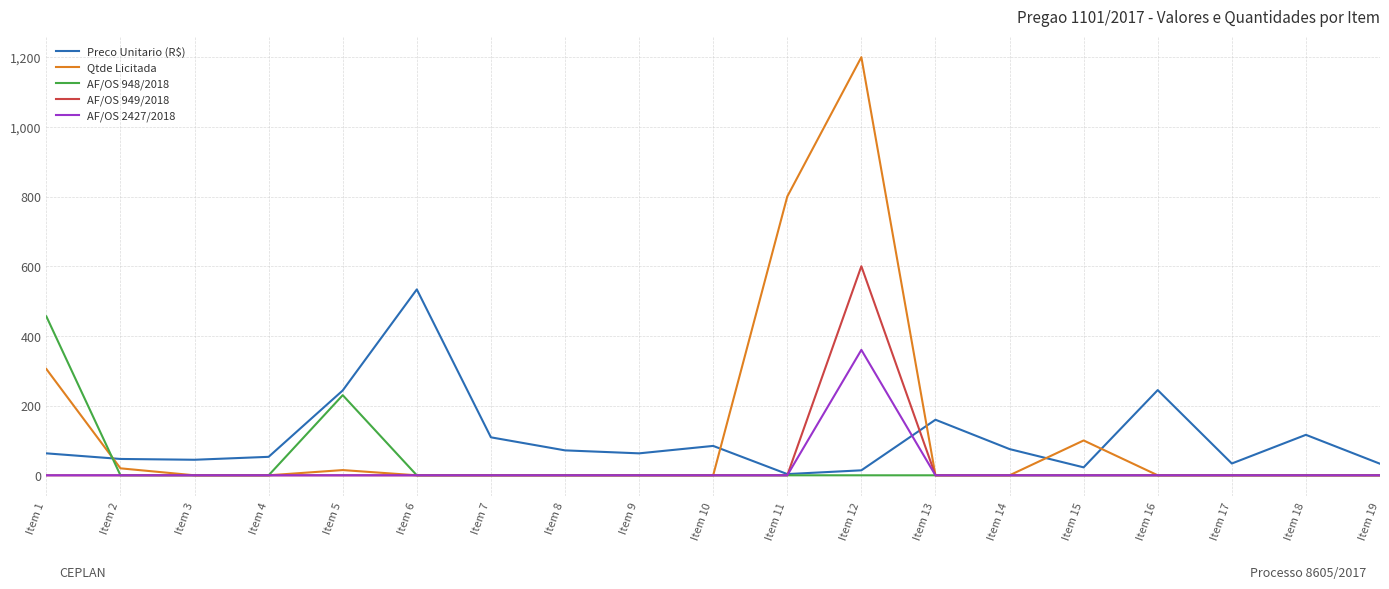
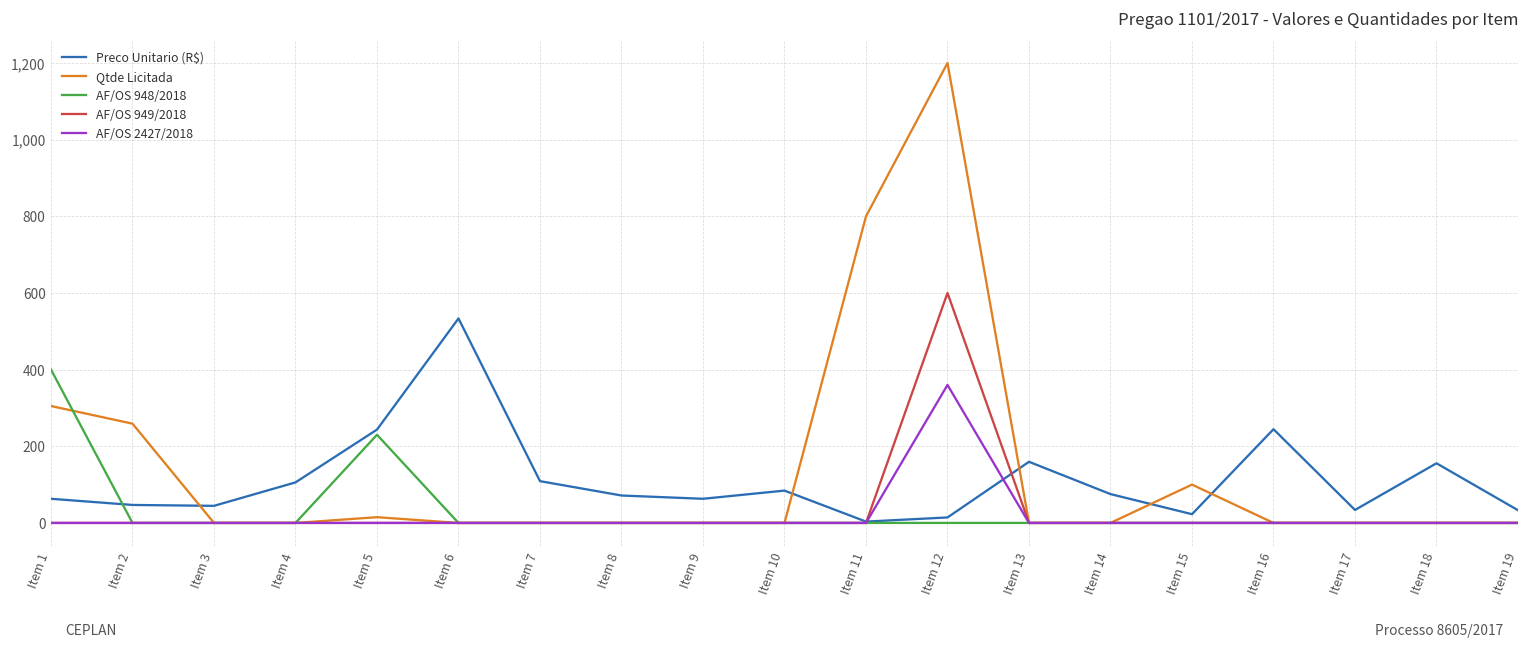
  {
    "Preco Unitario (R$)": {
      "Item 1": "60",
      "Item 2": "50",
      "Item 3": "40",
-     "Item 4": "50",
+     "Item 4": "110",
      "Item 5": "240",
      "Item 6": "530",
      "Item 7": "110",
      "Item 8": "70",
      "Item 9": "60",
      "Item 10": "80",
      "Item 12": "10",
      "Item 13": "160",
      "Item 14": "80",
      "Item 15": "20",
      "Item 16": "240",
      "Item 17": "30",
-     "Item 18": "120",
+     "Item 18": "160",
      "Item 19": "30"
    },
    "Qtde Licitada": {
      "Item 1": "310",
-     "Item 2": "20",
+     "Item 2": "260",
      "Item 5": "20",
      "Item 11": "800",
      "Item 12": "1,200",
      "Item 15": "100"
    },
    "AF/OS 948/2018": {
-     "Item 1": "460",
+     "Item 1": "400",
      "Item 5": "230",
      "Item 12": "0"
    },
    "AF/OS 949/2018": {
      "Item 12": "600"
    },
    "AF/OS 2427/2018": {
      "Item 12": "360"
    }
  }
